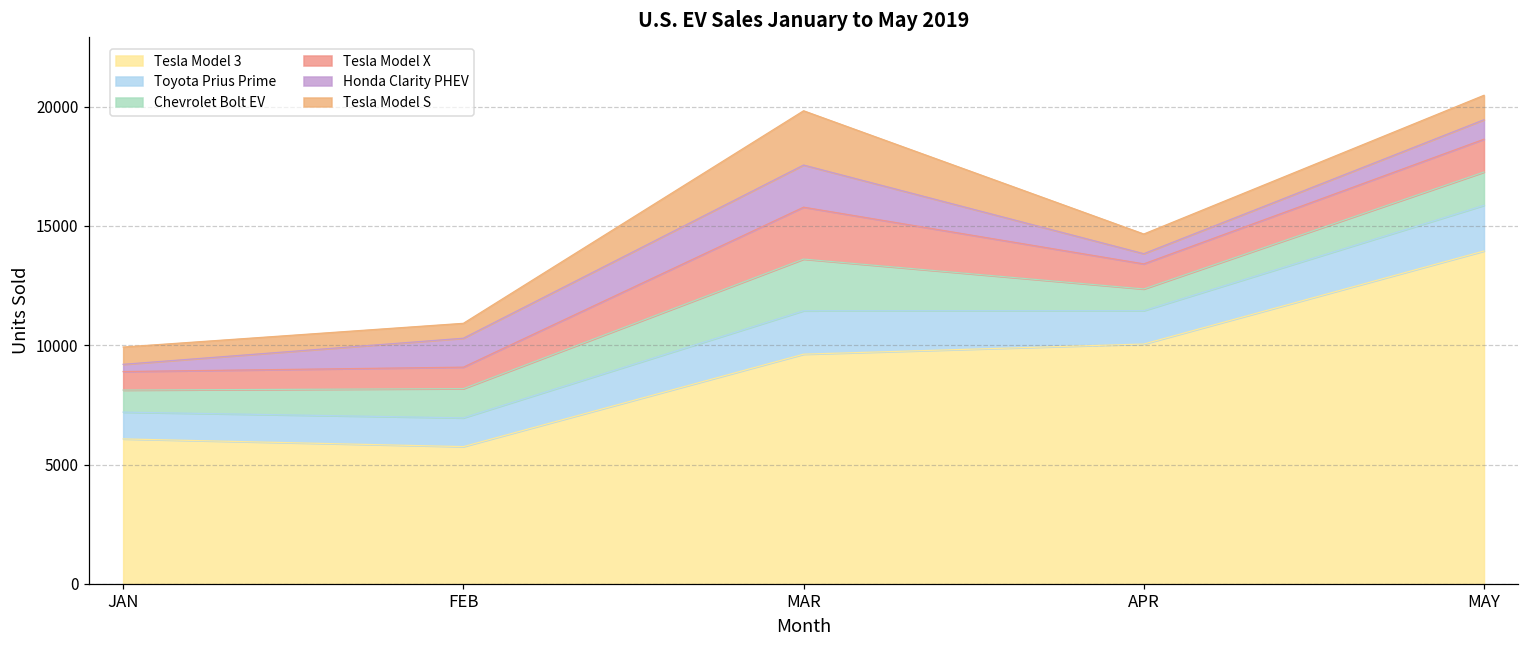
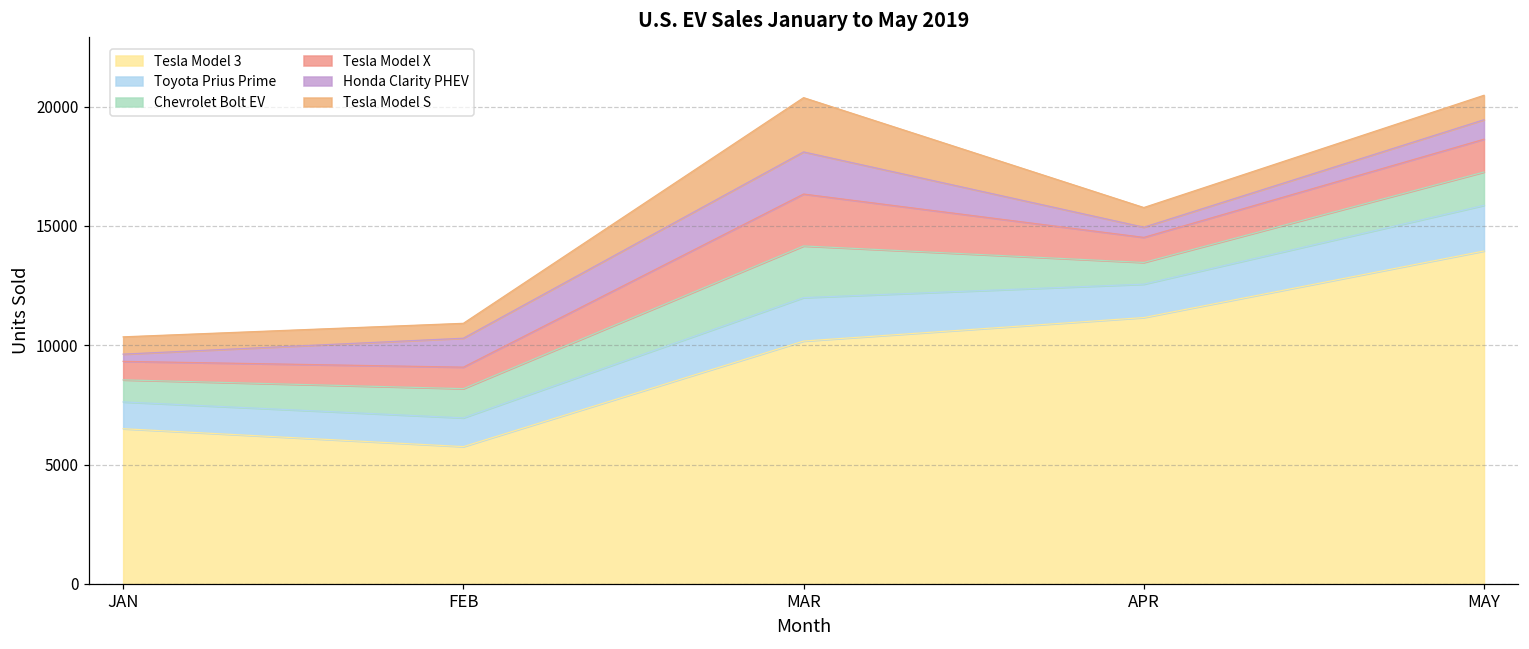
  {
    "Tesla Model 3": {
-     "JAN": 6100,
+     "JAN": 6500,
      "FEB": 5800,
-     "MAR": 9600,
-     "APR": 10100,
+     "MAR": 10200,
+     "APR": 11200,
      "MAY": 14000
    },
    "Honda Clarity PHEV": {
      "JAN": 300,
      "FEB": 1200,
      "MAR": 1800,
      "APR": 400,
      "MAY": 800
    }
  }
